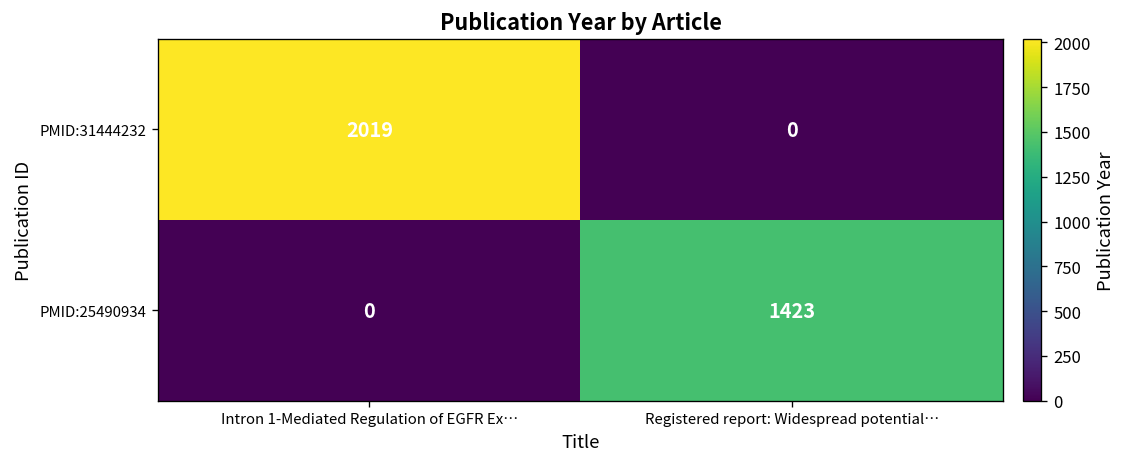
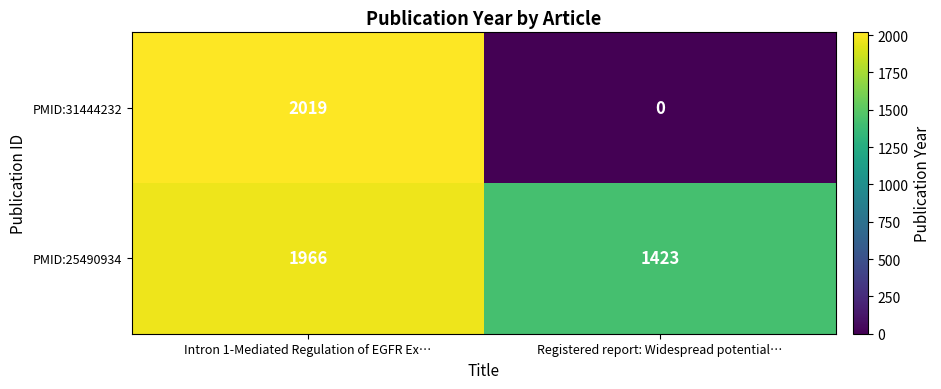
  {
    "PMID:31444232": {
      "Intron 1-Mediated Regulation of EGFR Ex…": 2019,
      "Registered report: Widespread potential…": 0
    },
    "PMID:25490934": {
-     "Intron 1-Mediated Regulation of EGFR Ex…": 0,
+     "Intron 1-Mediated Regulation of EGFR Ex…": 1966,
      "Registered report: Widespread potential…": 1423
    }
  }
